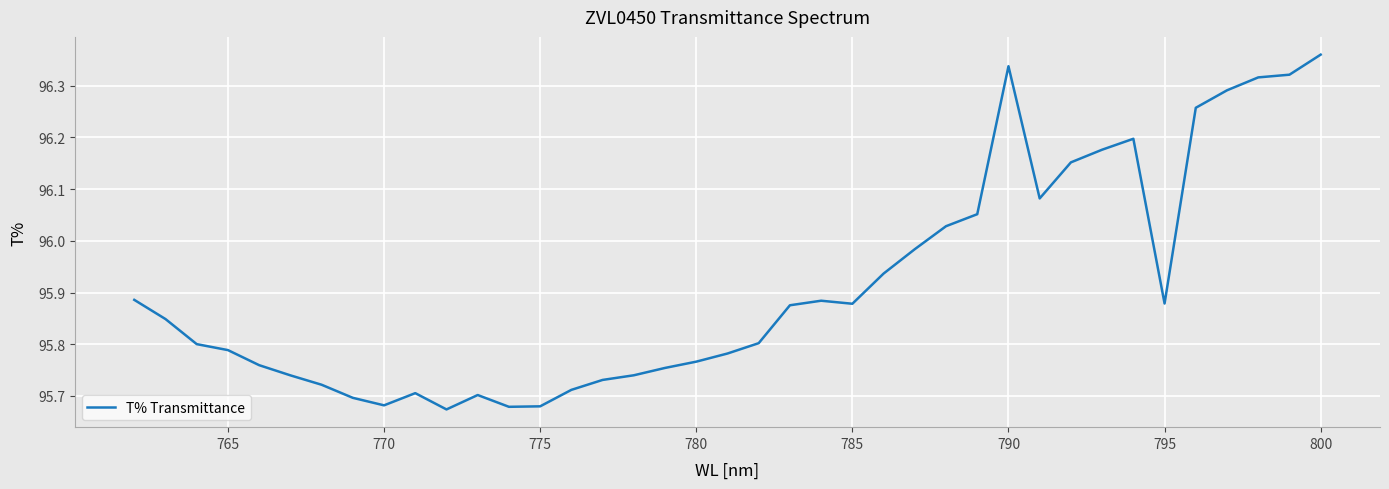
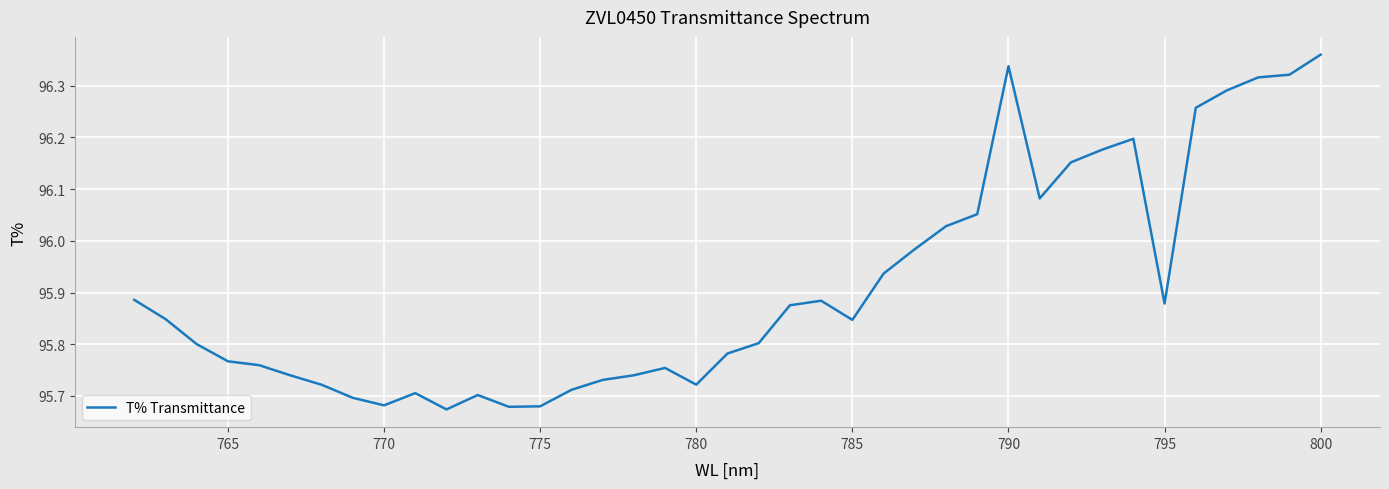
  {
-   "765": 95.79,
+   "765": 95.77,
    "770": 95.68,
    "775": 95.68,
-   "780": 95.77,
-   "785": 95.88,
+   "780": 95.72,
+   "785": 95.85,
    "790": 96.34,
    "795": 95.88,
    "800": 96.36
  }
